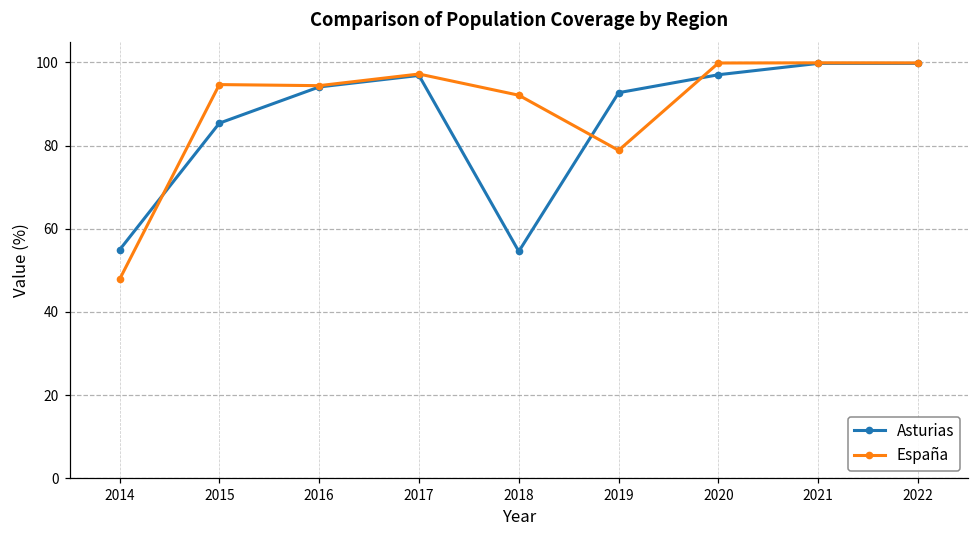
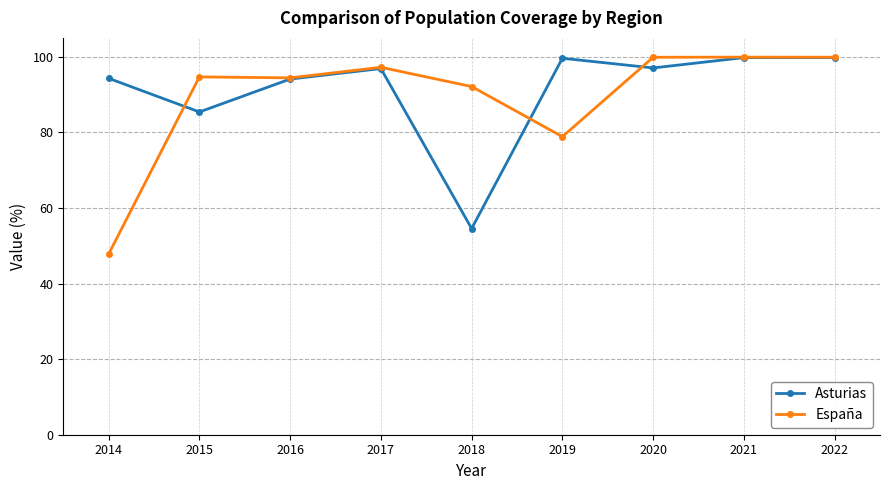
  {
    "Asturias": {
-     "2014": 55,
+     "2014": 94,
      "2015": 85,
      "2018": 55,
-     "2019": 93,
+     "2019": 100,
      "2020": 97
    },
    "España": {
      "2014": 48,
      "2015": 95,
      "2018": 92,
      "2019": 79,
      "2020": 100
    }
  }
